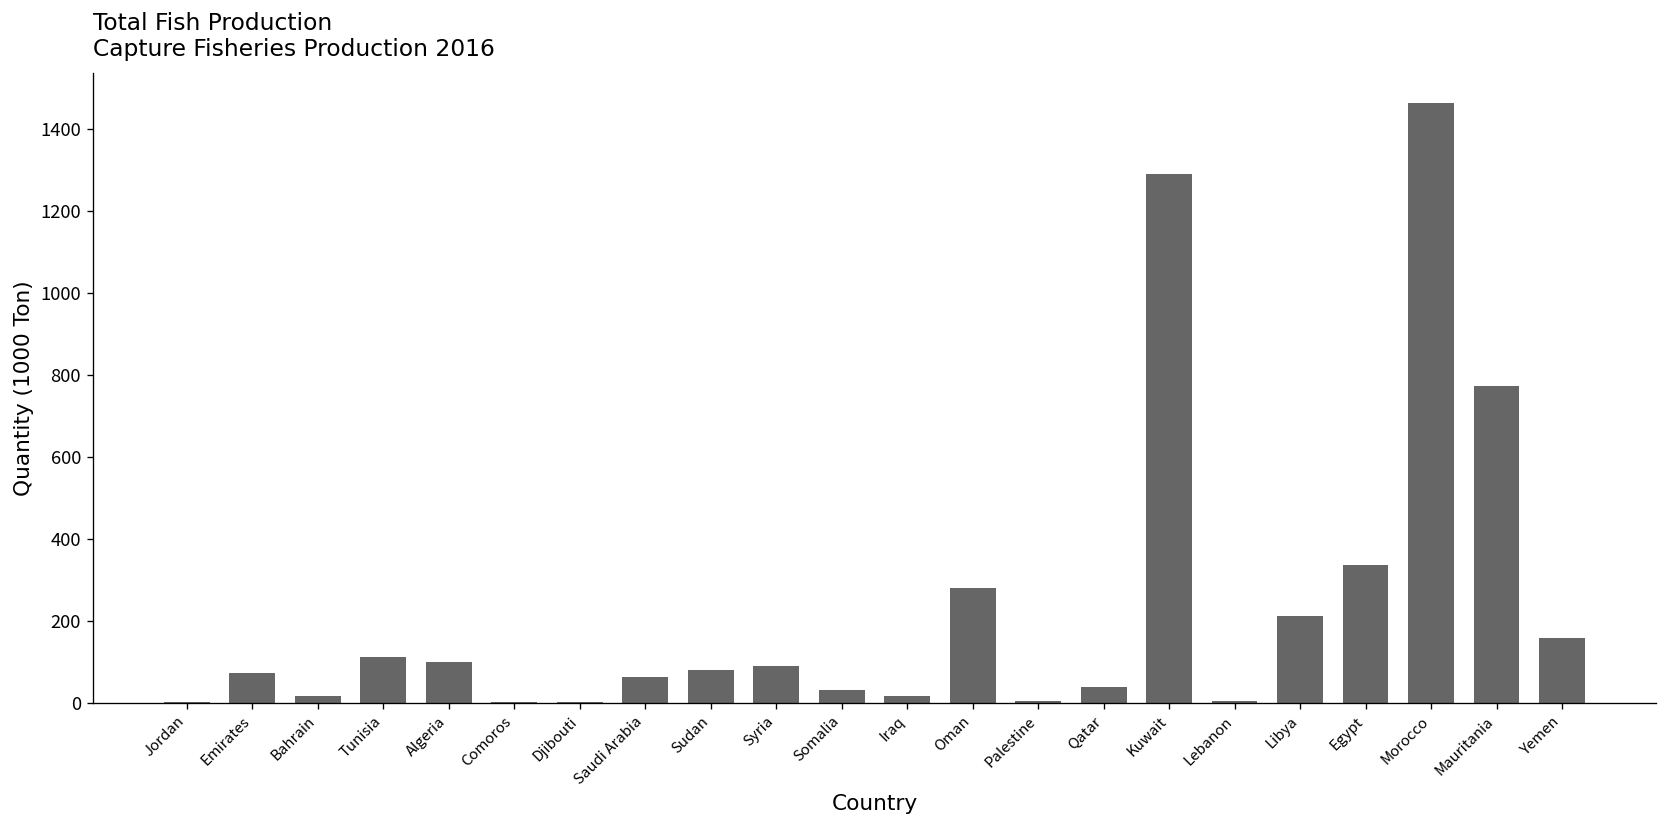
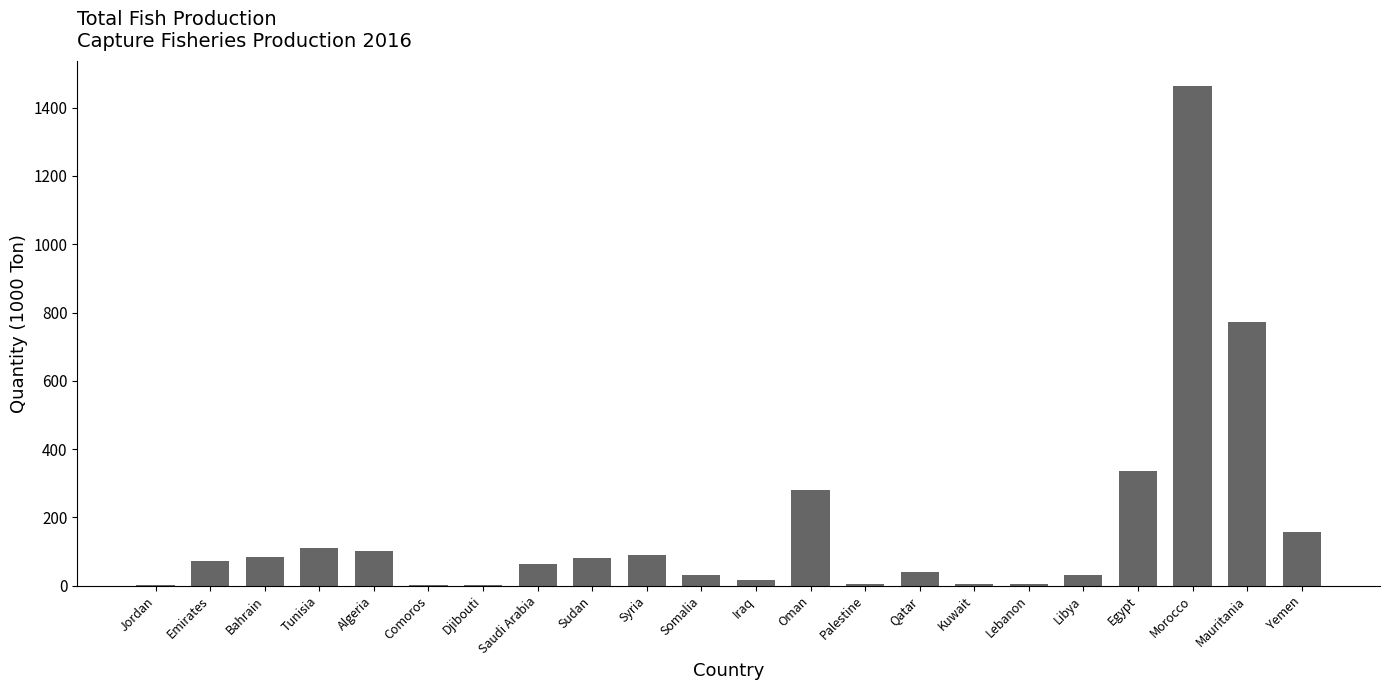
  {
    "Emirates": 70,
-   "Bahrain": 20,
+   "Bahrain": 80,
    "Tunisia": 110,
    "Algeria": 100,
    "Saudi Arabia": 60,
    "Sudan": 80,
    "Syria": 90,
    "Somalia": 30,
    "Iraq": 20,
    "Oman": 280,
    "Qatar": 40,
-   "Kuwait": 1290,
-   "Libya": 210,
+   "Kuwait": 10,
+   "Libya": 30,
    "Egypt": 340,
    "Morocco": 1460,
    "Mauritania": 770,
    "Yemen": 160
  }
